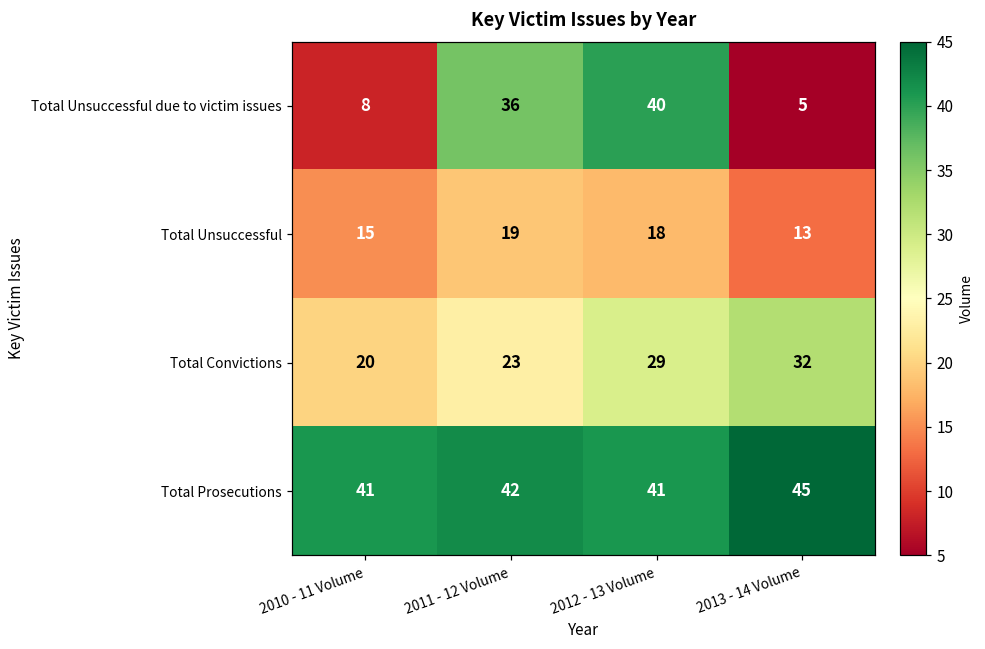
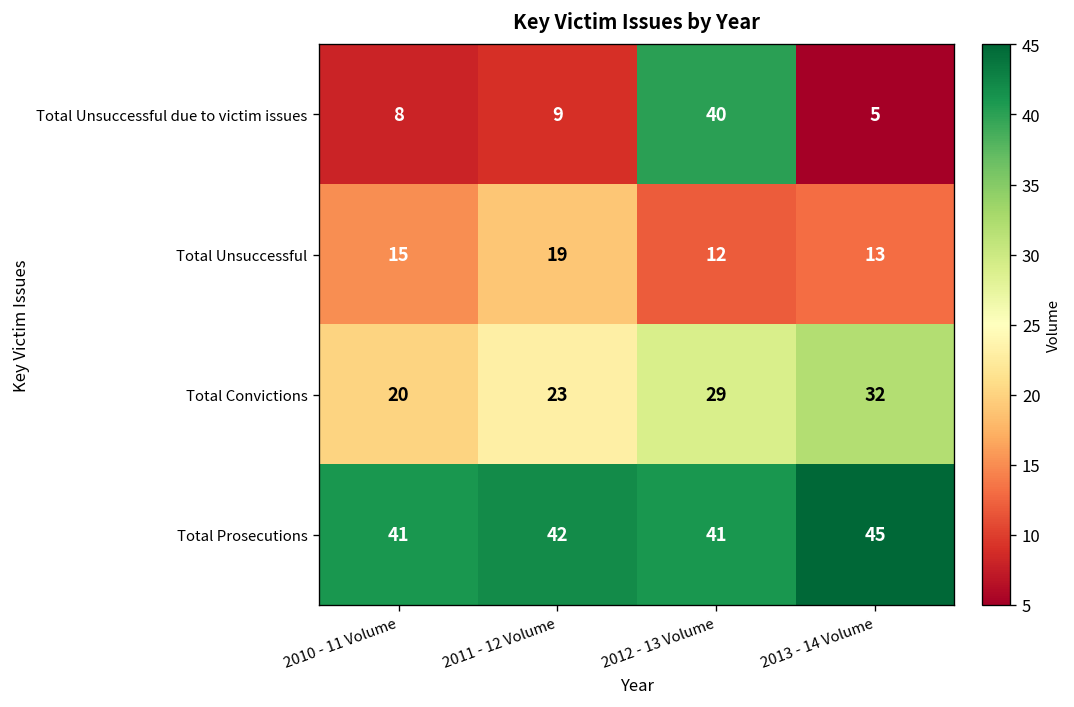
  {
    "Total Unsuccessful due to victim issues": {
      "2010 - 11 Volume": 8,
-     "2011 - 12 Volume": 36,
+     "2011 - 12 Volume": 9,
      "2012 - 13 Volume": 40,
      "2013 - 14 Volume": 5
    },
    "Total Unsuccessful": {
      "2010 - 11 Volume": 15,
      "2011 - 12 Volume": 19,
-     "2012 - 13 Volume": 18,
+     "2012 - 13 Volume": 12,
      "2013 - 14 Volume": 13
    },
    "Total Convictions": {
      "2010 - 11 Volume": 20,
      "2011 - 12 Volume": 23,
      "2012 - 13 Volume": 29,
      "2013 - 14 Volume": 32
    },
    "Total Prosecutions": {
      "2010 - 11 Volume": 41,
      "2011 - 12 Volume": 42,
      "2012 - 13 Volume": 41,
      "2013 - 14 Volume": 45
    }
  }
